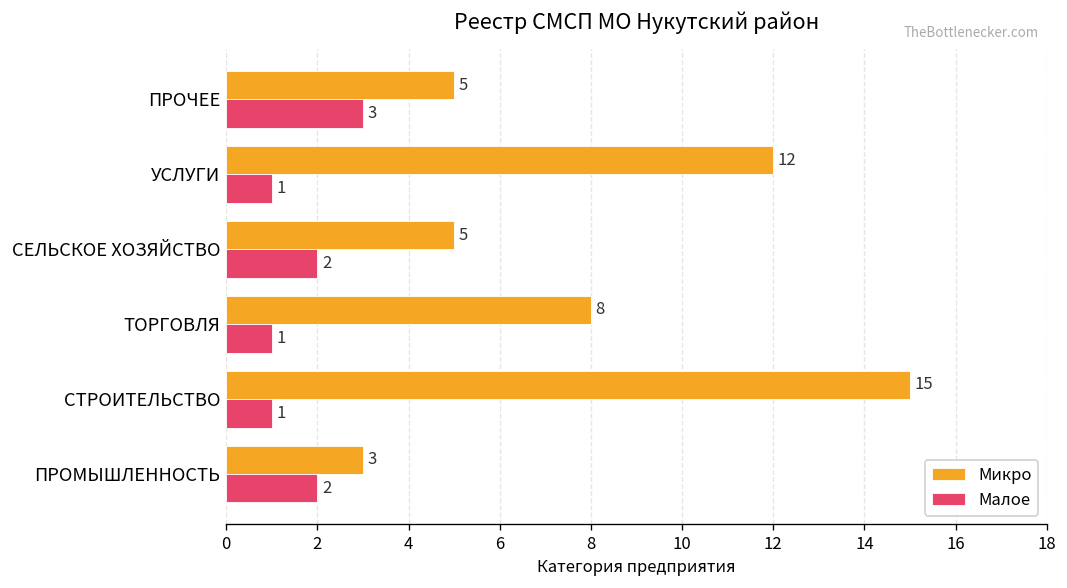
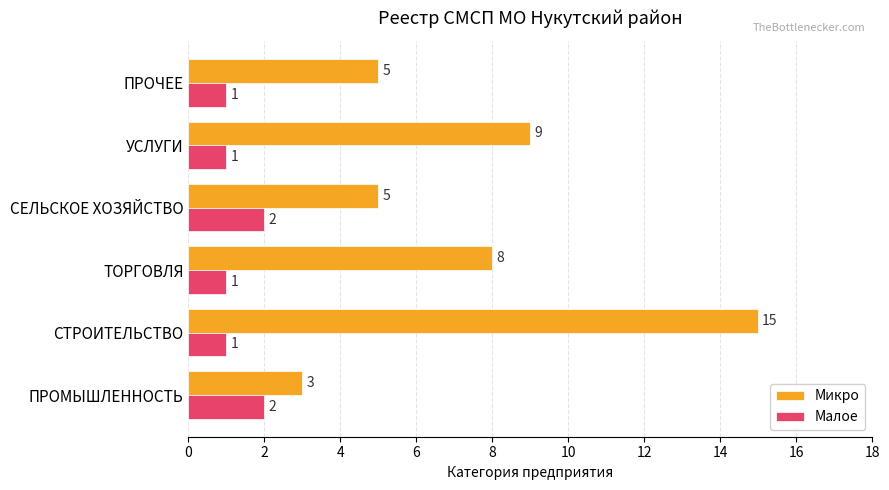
  {
    "Микро": {
      "ПРОЧЕЕ": 5,
-     "УСЛУГИ": 12,
+     "УСЛУГИ": 9,
      "СЕЛЬСКОЕ ХОЗЯЙСТВО": 5,
      "ТОРГОВЛЯ": 8,
      "СТРОИТЕЛЬСТВО": 15,
      "ПРОМЫШЛЕННОСТЬ": 3
    },
    "Малое": {
-     "ПРОЧЕЕ": 3,
+     "ПРОЧЕЕ": 1,
      "УСЛУГИ": 1,
      "СЕЛЬСКОЕ ХОЗЯЙСТВО": 2,
      "ТОРГОВЛЯ": 1,
      "СТРОИТЕЛЬСТВО": 1,
      "ПРОМЫШЛЕННОСТЬ": 2
    }
  }
